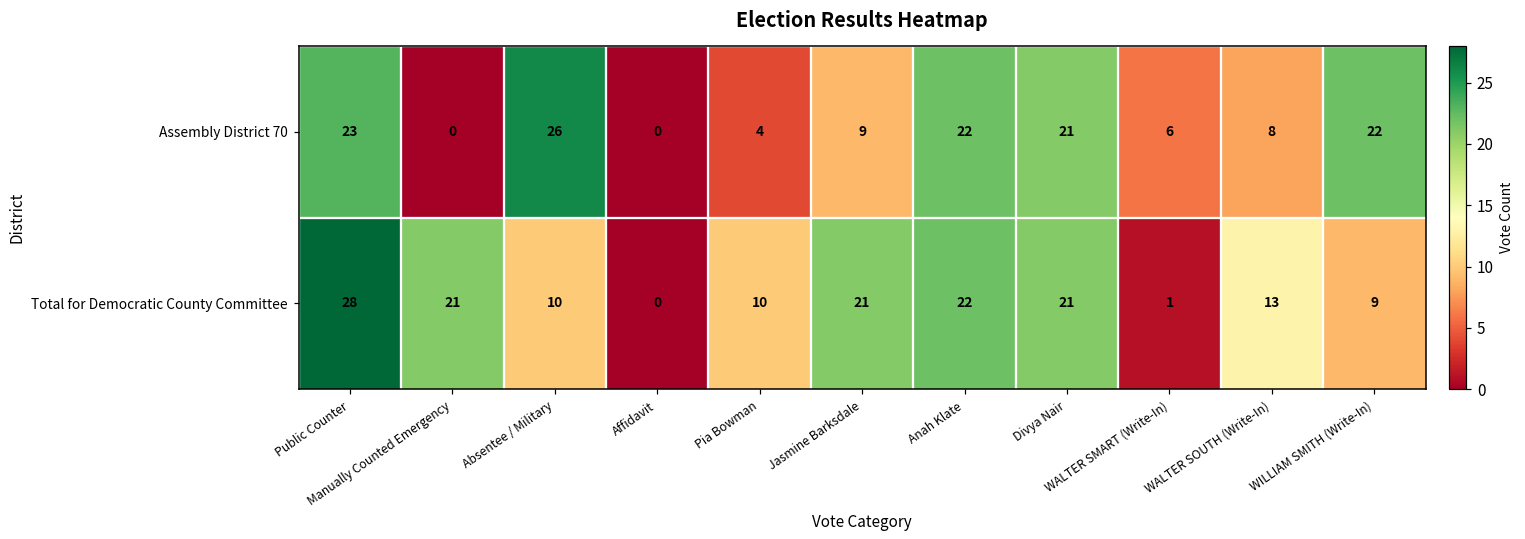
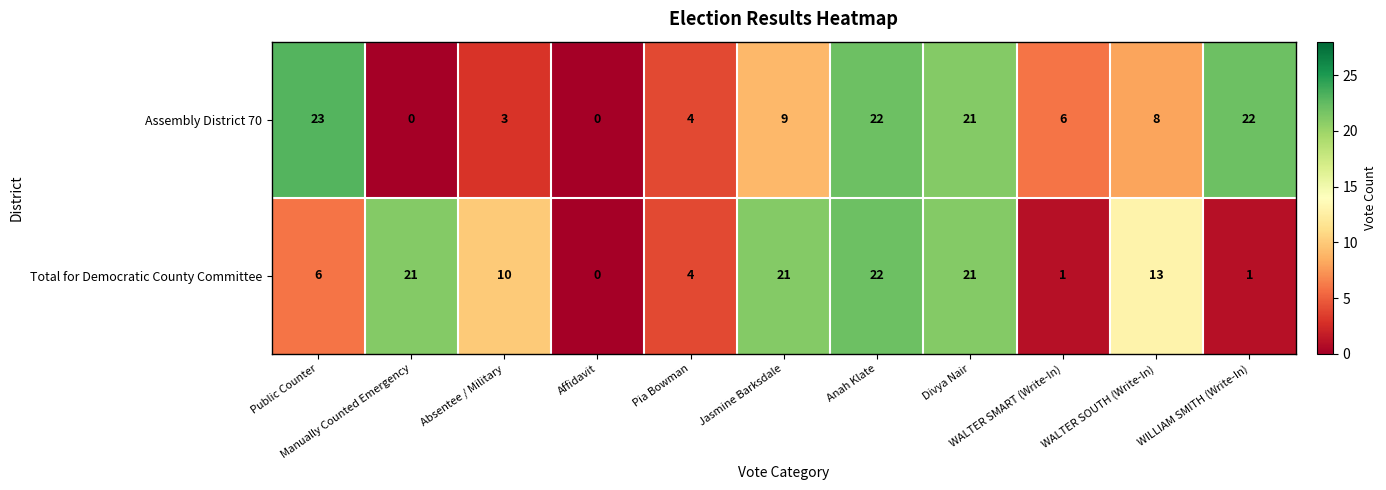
  {
    "Assembly District 70": {
      "Public Counter": 23,
      "Manually Counted Emergency": 0,
-     "Absentee / Military": 26,
+     "Absentee / Military": 3,
      "Affidavit": 0,
      "Pia Bowman": 4,
      "Jasmine Barksdale": 9,
      "Anah Klate": 22,
      "Divya Nair": 21,
      "WALTER SMART (Write-In)": 6,
      "WALTER SOUTH (Write-In)": 8,
      "WILLIAM SMITH (Write-In)": 22
    },
    "Total for Democratic County Committee": {
-     "Public Counter": 28,
+     "Public Counter": 6,
      "Manually Counted Emergency": 21,
      "Absentee / Military": 10,
      "Affidavit": 0,
-     "Pia Bowman": 10,
+     "Pia Bowman": 4,
      "Jasmine Barksdale": 21,
      "Anah Klate": 22,
      "Divya Nair": 21,
      "WALTER SMART (Write-In)": 1,
      "WALTER SOUTH (Write-In)": 13,
-     "WILLIAM SMITH (Write-In)": 9
+     "WILLIAM SMITH (Write-In)": 1
    }
  }
